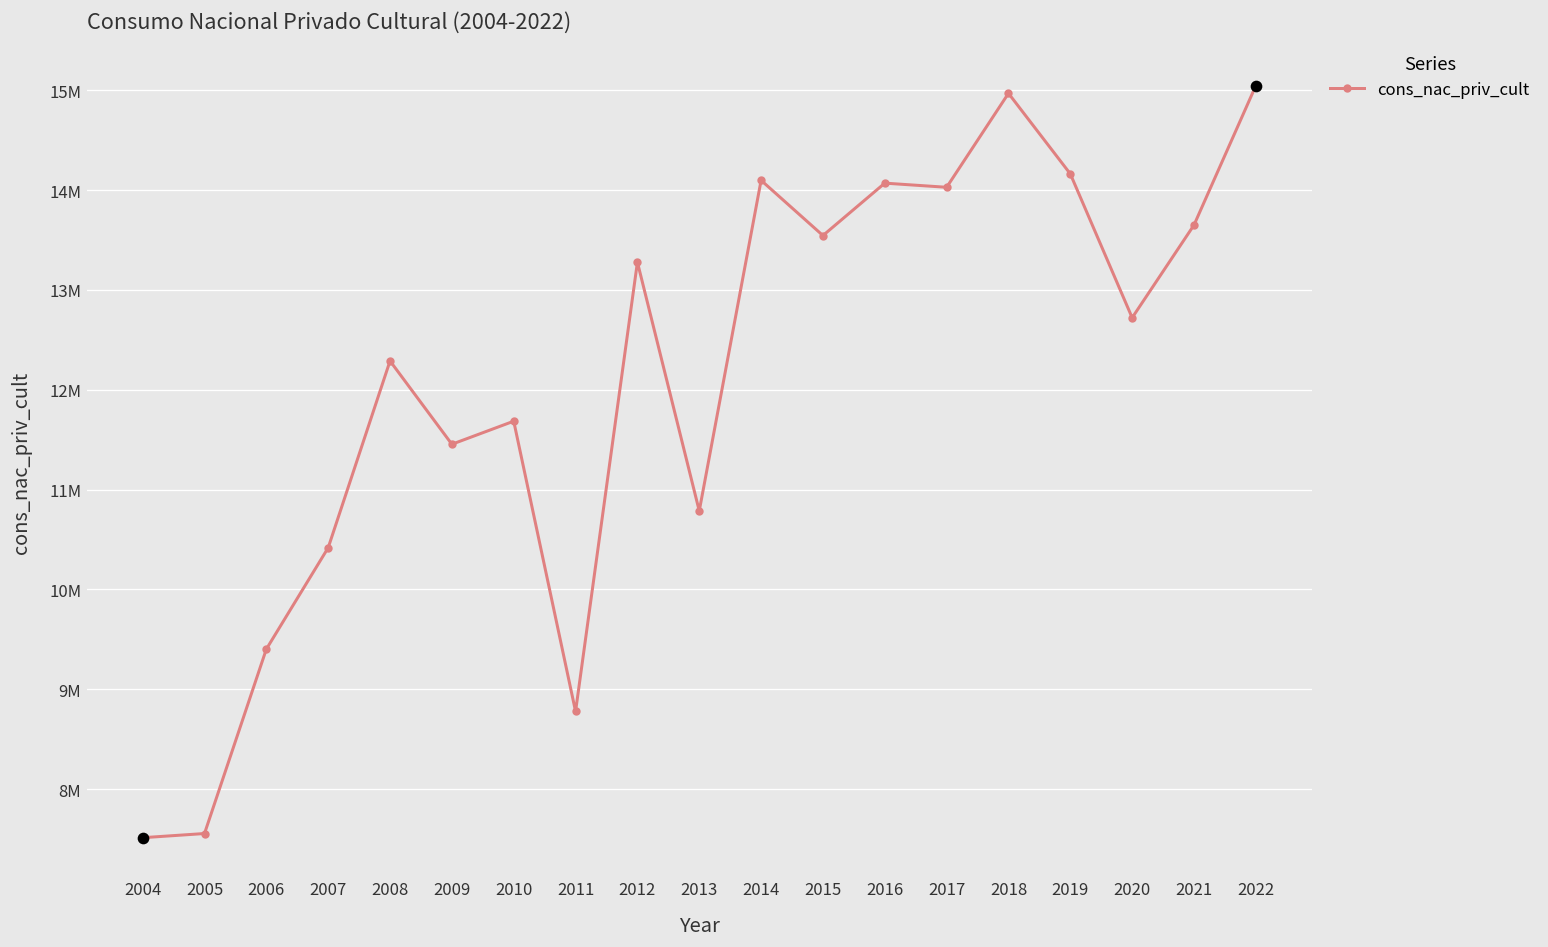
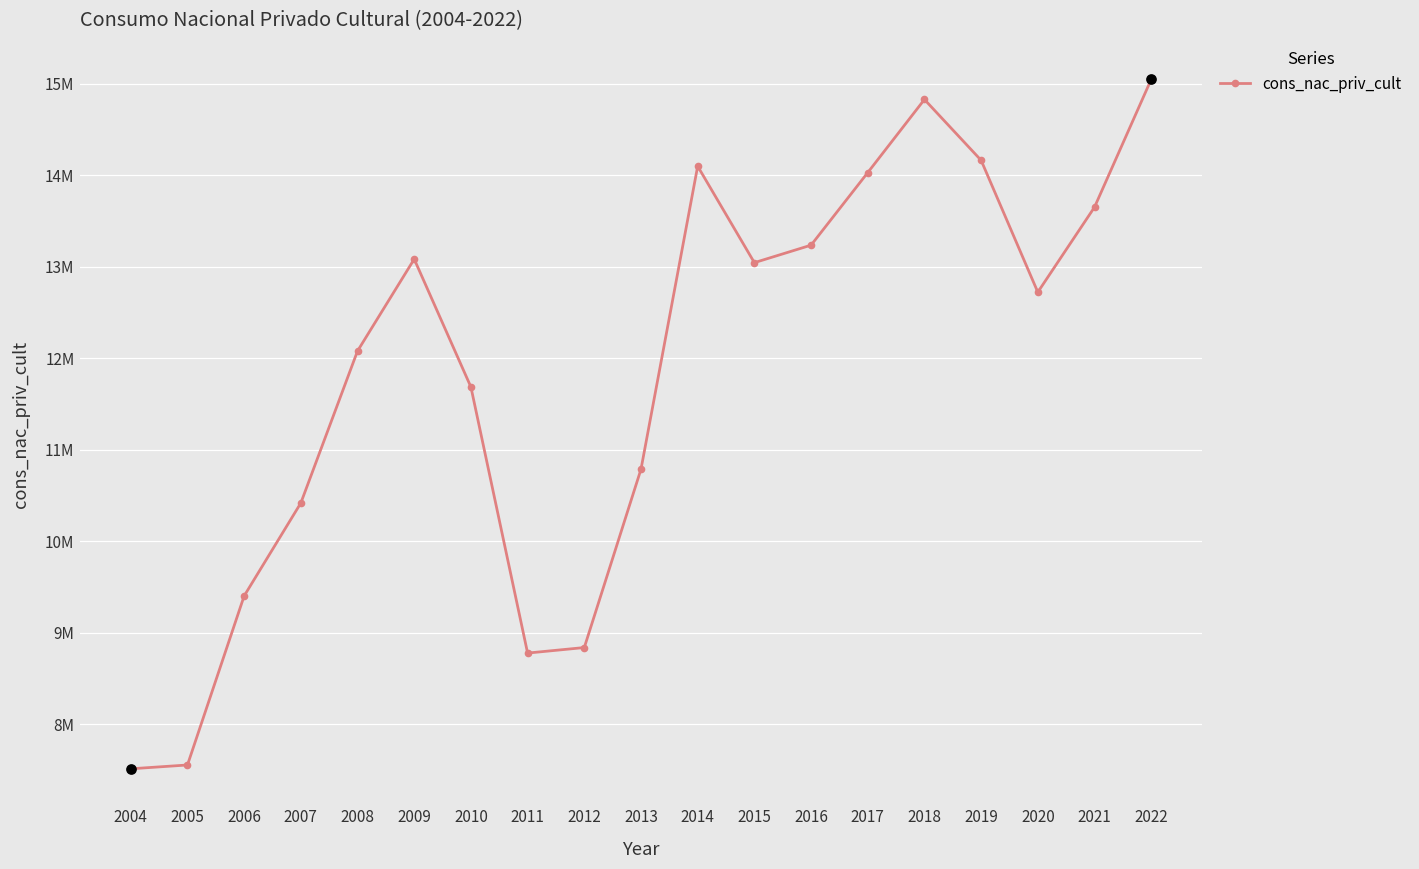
  {
    "cons_nac_priv_cult": {
      "2005": 7600000,
      "2006": 9400000,
      "2007": 10400000,
-     "2008": 12300000,
-     "2009": 11500000,
+     "2008": 12100000,
+     "2009": 13100000,
      "2010": 11700000,
      "2011": 8800000,
-     "2012": 13300000,
+     "2012": 8800000,
      "2013": 10800000,
      "2014": 14100000,
-     "2015": 13500000,
-     "2016": 14100000,
+     "2015": 13000000,
+     "2016": 13200000,
      "2017": 14000000,
-     "2018": 15000000,
+     "2018": 14800000,
      "2019": 14200000,
      "2020": 12700000,
      "2021": 13600000
    }
  }
